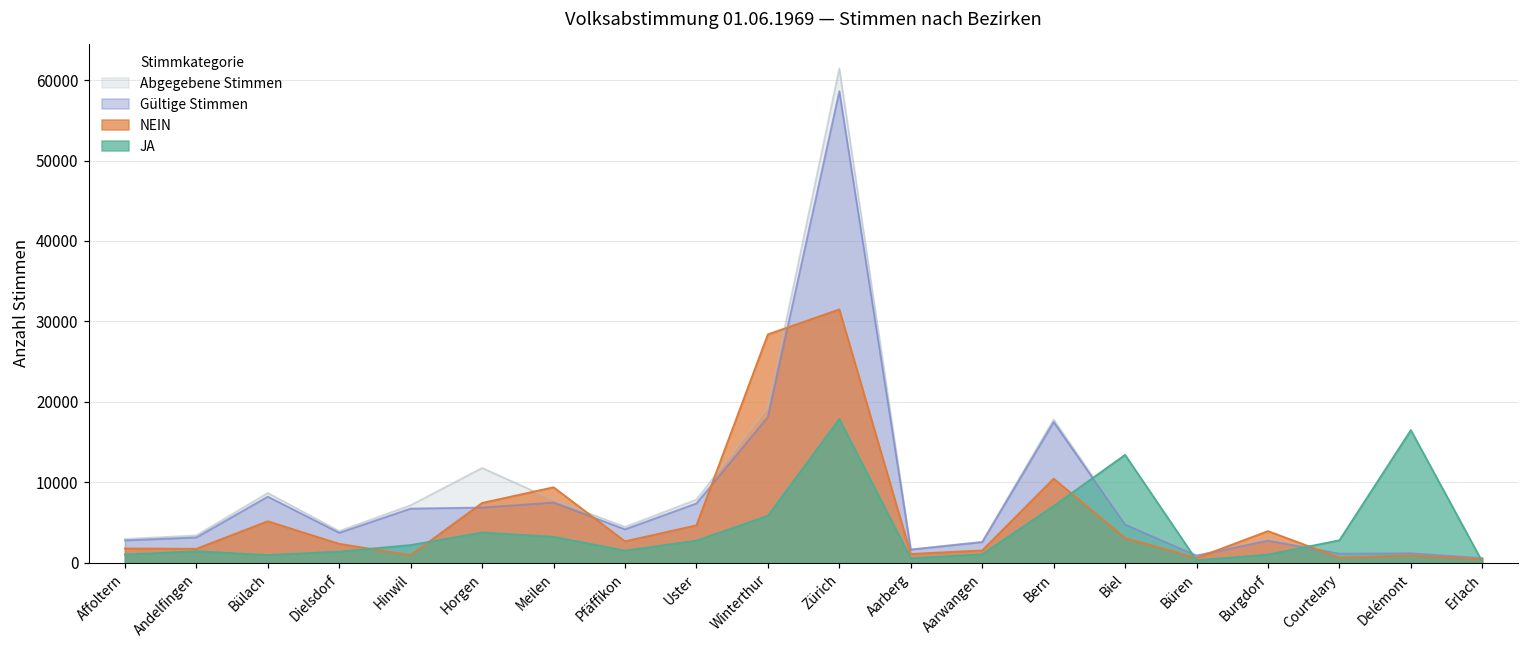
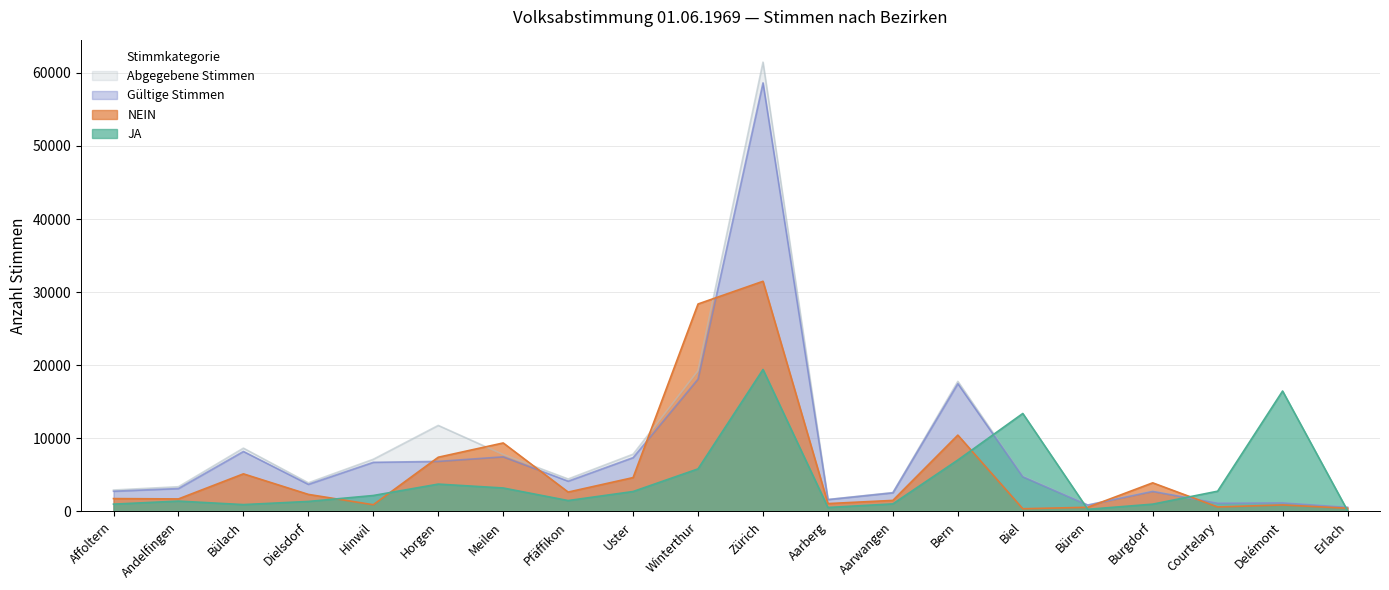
  {
    "Abgegebene Stimmen": {
      "Bülach": 9000,
      "Hinwil": 7000,
      "Horgen": 12000,
      "Uster": 8000,
      "Winterthur": 19000,
      "Zürich": 61000
    },
    "Gültige Stimmen": {
      "Bülach": 8000,
      "Hinwil": 7000,
      "Horgen": 7000,
      "Uster": 7000,
      "Winterthur": 18000,
      "Zürich": 59000
    },
    "NEIN": {
      "Affoltern": 2000,
      "Bülach": 5000,
      "Dielsdorf": 2000,
      "Hinwil": 1000,
      "Horgen": 7000,
      "Meilen": 9000,
      "Pfäffikon": 3000,
      "Uster": 5000,
      "Winterthur": 28000,
      "Zürich": 31000,
      "Aarberg": 1000,
      "Aarwangen": 2000,
      "Bern": 10000,
-     "Biel": 3000,
+     "Biel": 0,
      "Burgdorf": 4000,
      "Courtelary": 1000
    },
    "JA": {
      "Affoltern": 1000,
      "Bülach": 1000,
      "Dielsdorf": 1000,
      "Hinwil": 2000,
      "Horgen": 4000,
      "Meilen": 3000,
      "Pfäffikon": 1000,
      "Uster": 3000,
      "Winterthur": 6000,
-     "Zürich": 18000,
+     "Zürich": 19000,
      "Aarberg": 1000,
      "Aarwangen": 1000,
      "Bern": 7000,
      "Biel": 13000,
      "Burgdorf": 1000,
      "Courtelary": 3000,
      "Delémont": 16000
    }
  }
